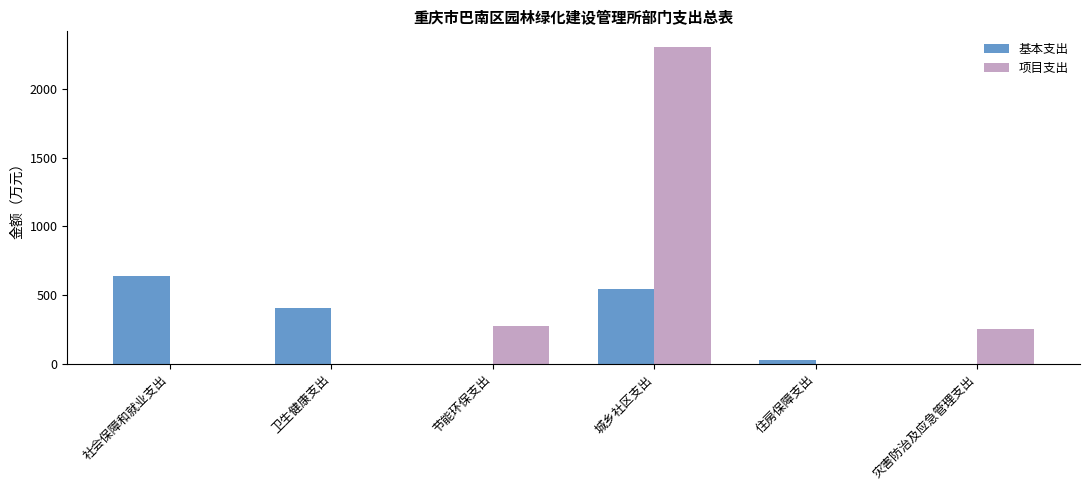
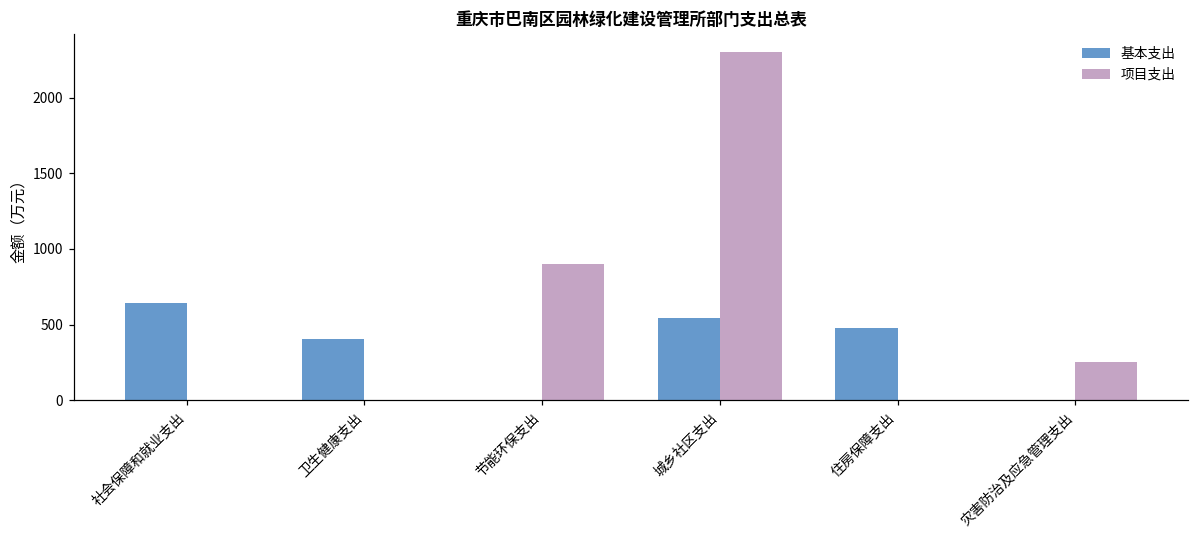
  {
    "基本支出": {
      "社会保障和就业支出": 640,
      "卫生健康支出": 400,
      "节能环保支出": 0,
      "城乡社区支出": 540,
-     "住房保障支出": 20,
+     "住房保障支出": 480,
      "灾害防治及应急管理支出": 0
    },
    "项目支出": {
      "社会保障和就业支出": 0,
      "卫生健康支出": 0,
-     "节能环保支出": 270,
+     "节能环保支出": 900,
      "城乡社区支出": 2300,
      "住房保障支出": 0,
      "灾害防治及应急管理支出": 250
    }
  }
